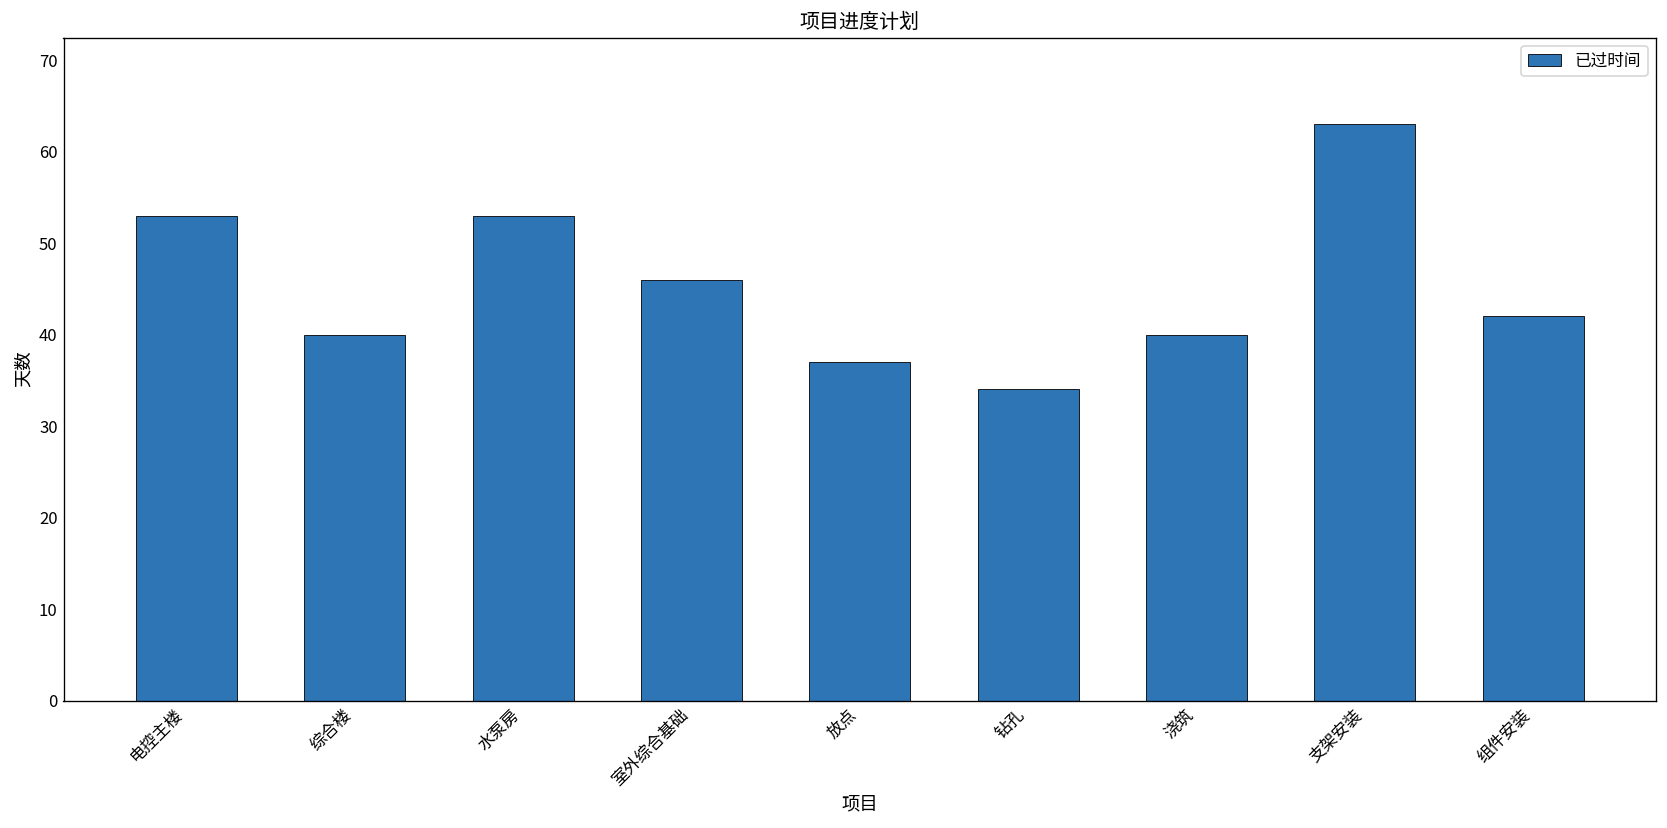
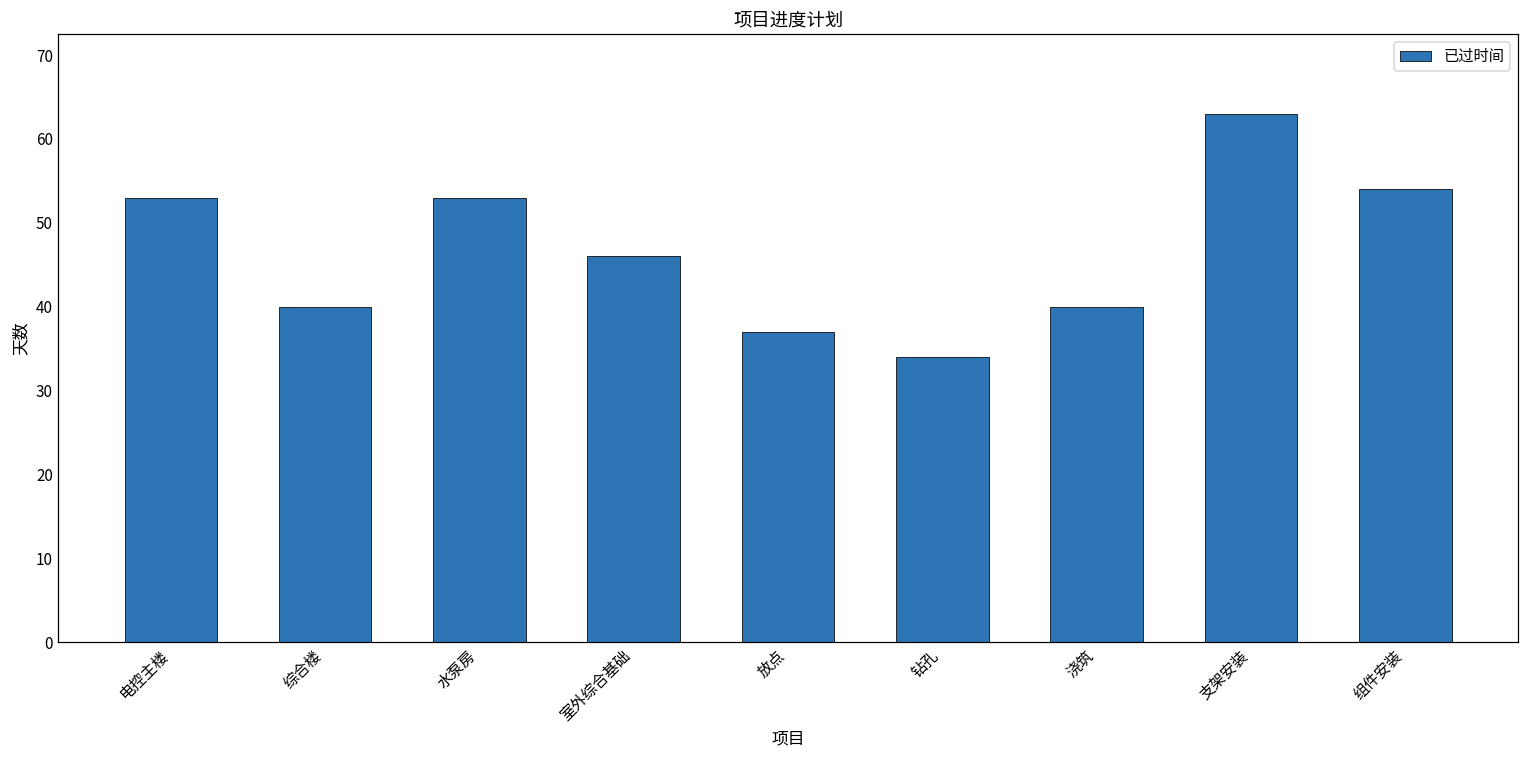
  {
    "电控主楼": 53,
    "综合楼": 40,
    "水泵房": 53,
    "室外综合基础": 46,
    "放点": 37,
    "钻孔": 34,
    "浇筑": 40,
    "支架安装": 63,
-   "组件安装": 42
+   "组件安装": 54
  }
